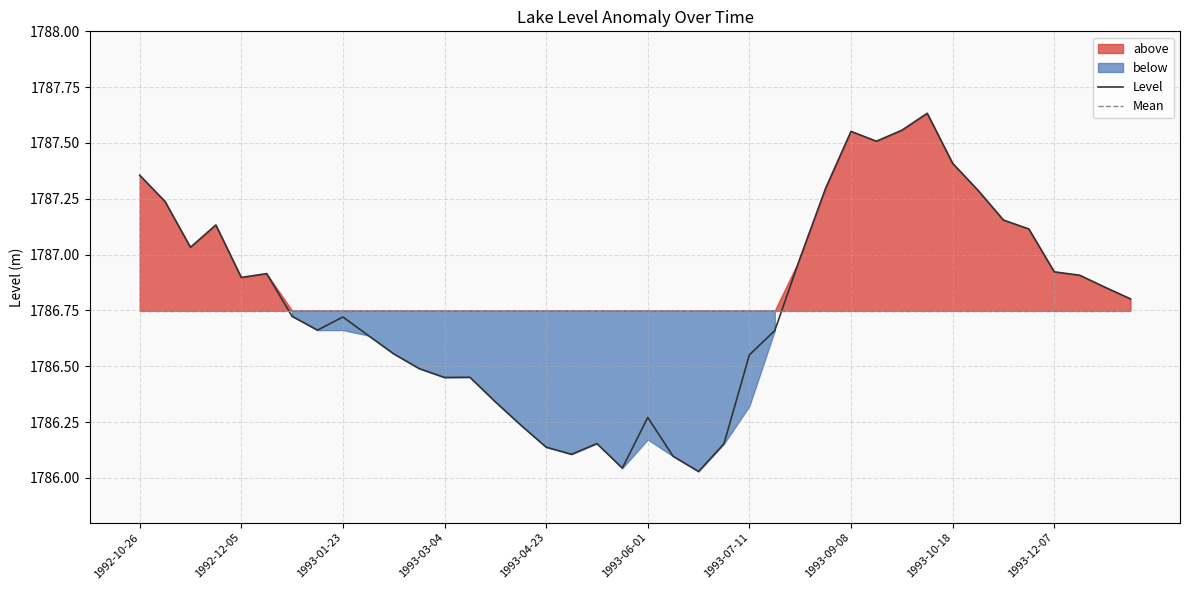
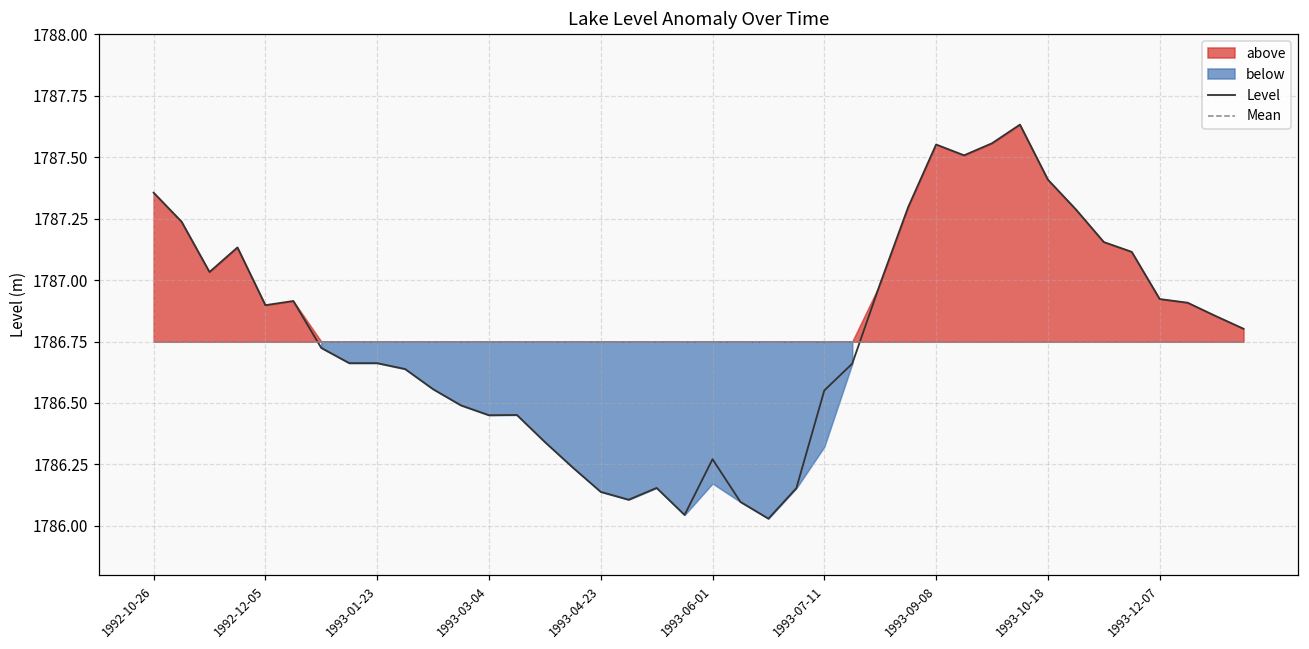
  {
    "Level": {
-     "1993-01-23": 1786.72,
+     "1993-01-23": 1786.66,
      "1993-03-04": 1786.45,
      "1993-04-23": 1786.14,
      "1993-06-01": 1786.27,
      "1993-07-11": 1786.55
    },
    "Mean": {
      "1992-10-26": 1786.75,
      "1992-12-05": 1786.75,
      "1993-09-08": 1786.75,
      "1993-10-18": 1786.75,
      "1993-12-07": 1786.75
    }
  }
